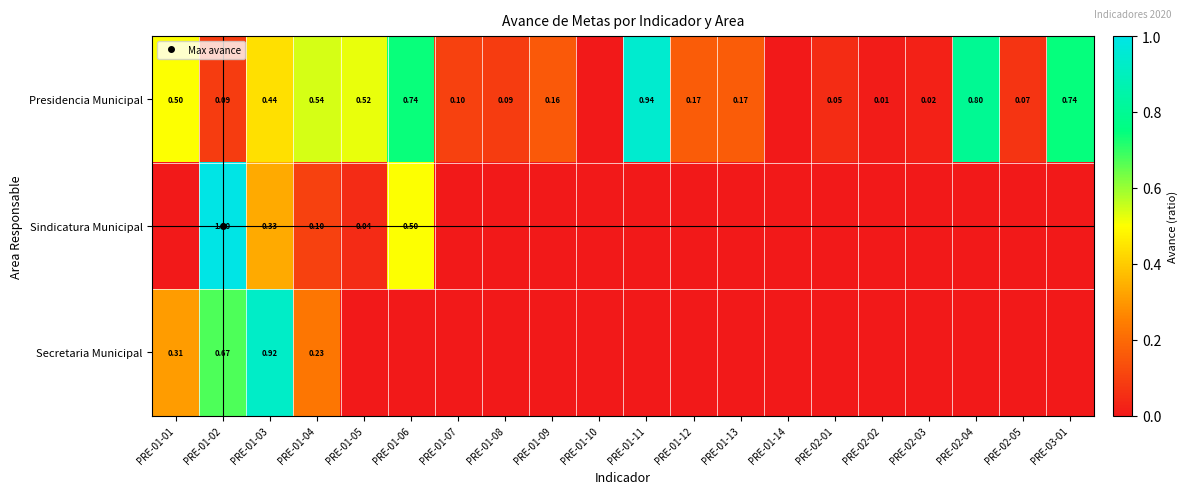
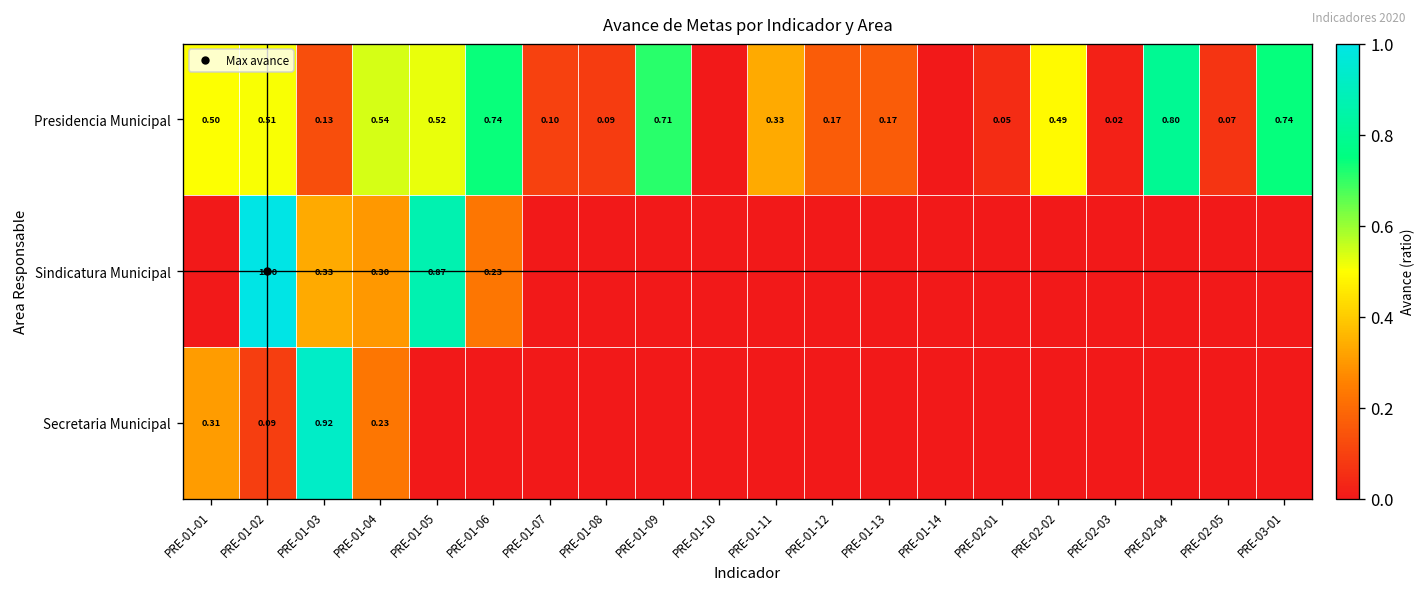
  {
    "Presidencia Municipal": {
      "PRE-01-01": 0.50,
-     "PRE-01-02": 0.09,
-     "PRE-01-03": 0.44,
+     "PRE-01-02": 0.51,
+     "PRE-01-03": 0.13,
      "PRE-01-04": 0.54,
      "PRE-01-05": 0.52,
      "PRE-01-06": 0.74,
      "PRE-01-07": 0.10,
      "PRE-01-08": 0.09,
-     "PRE-01-09": 0.16,
-     "PRE-01-11": 0.94,
+     "PRE-01-09": 0.71,
+     "PRE-01-11": 0.33,
      "PRE-01-12": 0.17,
      "PRE-01-13": 0.17,
      "PRE-02-01": 0.05,
-     "PRE-02-02": 0.01,
+     "PRE-02-02": 0.49,
      "PRE-02-03": 0.02,
      "PRE-02-04": 0.80,
      "PRE-02-05": 0.07,
      "PRE-03-01": 0.74
    },
    "Sindicatura Municipal": {
      "PRE-01-03": 0.33,
-     "PRE-01-04": 0.10,
-     "PRE-01-05": 0.04,
-     "PRE-01-06": 0.50
+     "PRE-01-04": 0.30,
+     "PRE-01-05": 0.87,
+     "PRE-01-06": 0.23
    },
    "Secretaria Municipal": {
      "PRE-01-01": 0.31,
-     "PRE-01-02": 0.67,
+     "PRE-01-02": 0.09,
      "PRE-01-03": 0.92,
      "PRE-01-04": 0.23
    }
  }
